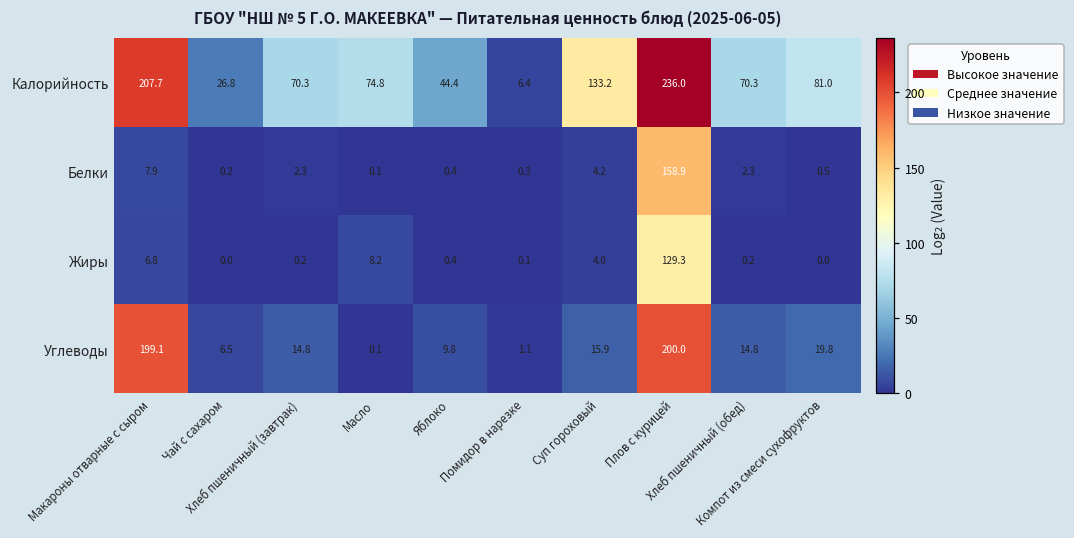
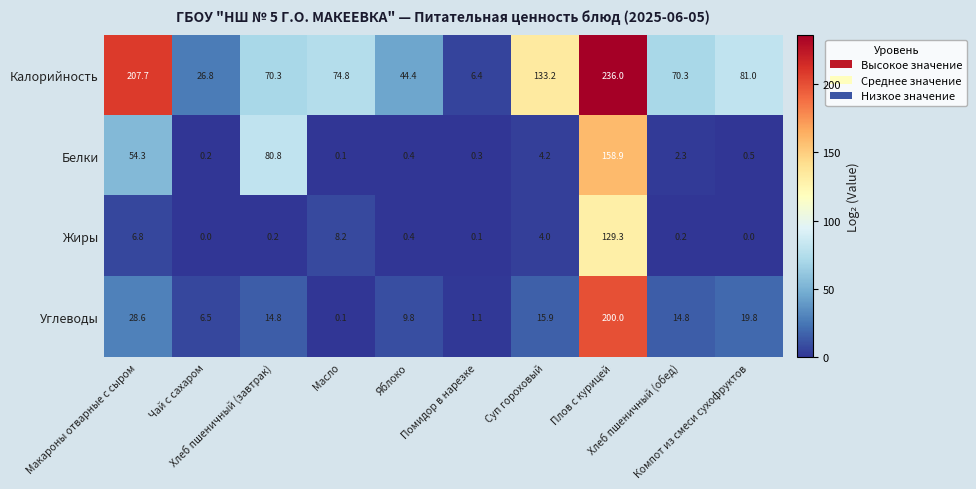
  {
    "Калорийность": {
      "Макароны отварные с сыром": 207.7,
      "Чай с сахаром": 26.8,
      "Хлеб пшеничный (завтрак)": 70.3,
      "Масло": 74.8,
      "Яблоко": 44.4,
      "Помидор в нарезке": 6.4,
      "Суп гороховый": 133.2,
      "Плов с курицей": 236.0,
      "Хлеб пшеничный (обед)": 70.3,
      "Компот из смеси сухофруктов": 81.0
    },
    "Белки": {
-     "Макароны отварные с сыром": 7.9,
+     "Макароны отварные с сыром": 54.3,
      "Чай с сахаром": 0.2,
-     "Хлеб пшеничный (завтрак)": 2.3,
+     "Хлеб пшеничный (завтрак)": 80.8,
      "Масло": 0.1,
      "Яблоко": 0.4,
      "Помидор в нарезке": 0.3,
      "Суп гороховый": 4.2,
      "Плов с курицей": 158.9,
      "Хлеб пшеничный (обед)": 2.3,
      "Компот из смеси сухофруктов": 0.5
    },
    "Жиры": {
      "Макароны отварные с сыром": 6.8,
      "Чай с сахаром": 0.0,
      "Хлеб пшеничный (завтрак)": 0.2,
      "Масло": 8.2,
      "Яблоко": 0.4,
      "Помидор в нарезке": 0.1,
      "Суп гороховый": 4.0,
      "Плов с курицей": 129.3,
      "Хлеб пшеничный (обед)": 0.2,
      "Компот из смеси сухофруктов": 0.0
    },
    "Углеводы": {
-     "Макароны отварные с сыром": 199.1,
+     "Макароны отварные с сыром": 28.6,
      "Чай с сахаром": 6.5,
      "Хлеб пшеничный (завтрак)": 14.8,
      "Масло": 0.1,
      "Яблоко": 9.8,
      "Помидор в нарезке": 1.1,
      "Суп гороховый": 15.9,
      "Плов с курицей": 200.0,
      "Хлеб пшеничный (обед)": 14.8,
      "Компот из смеси сухофруктов": 19.8
    }
  }
